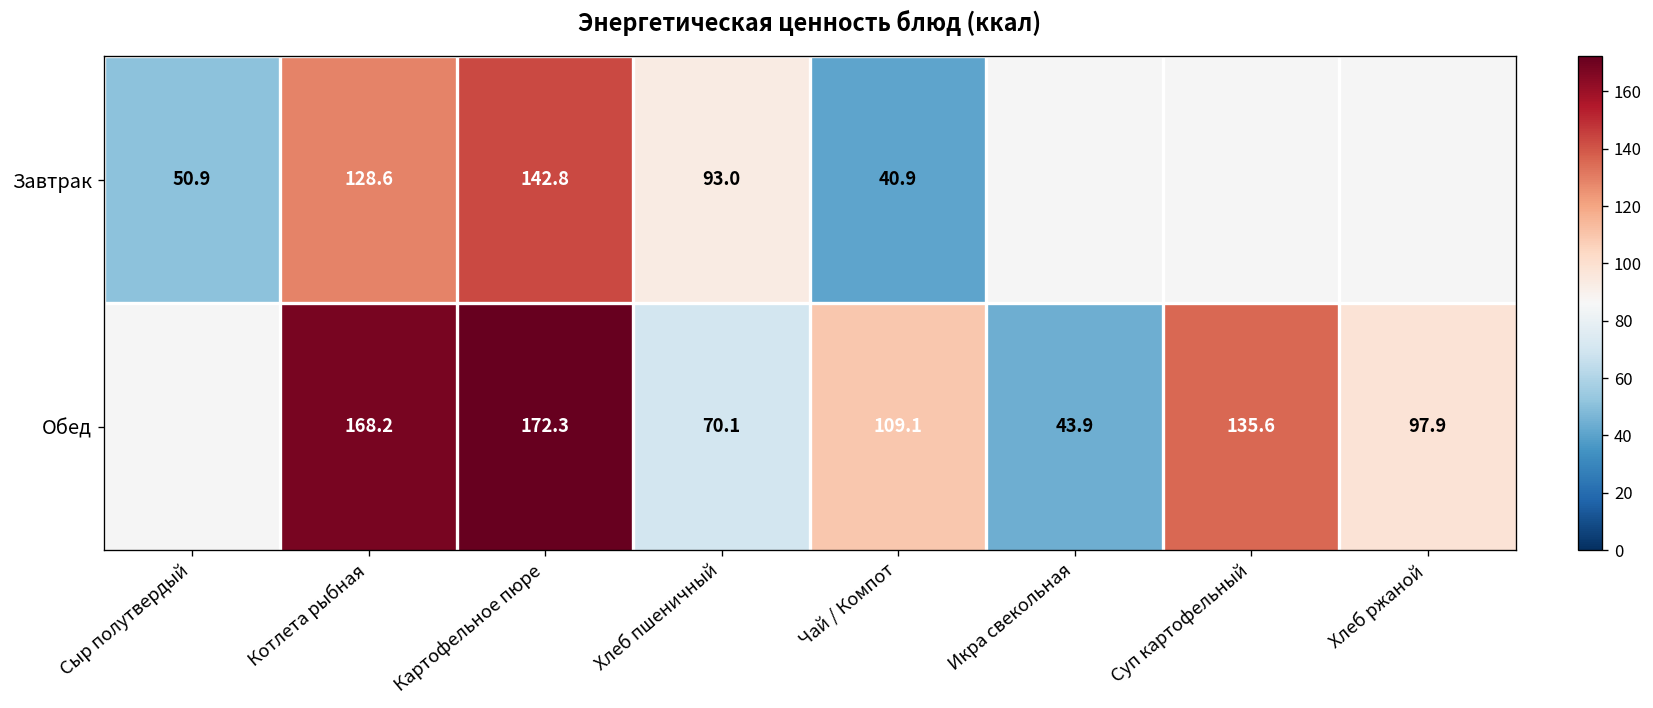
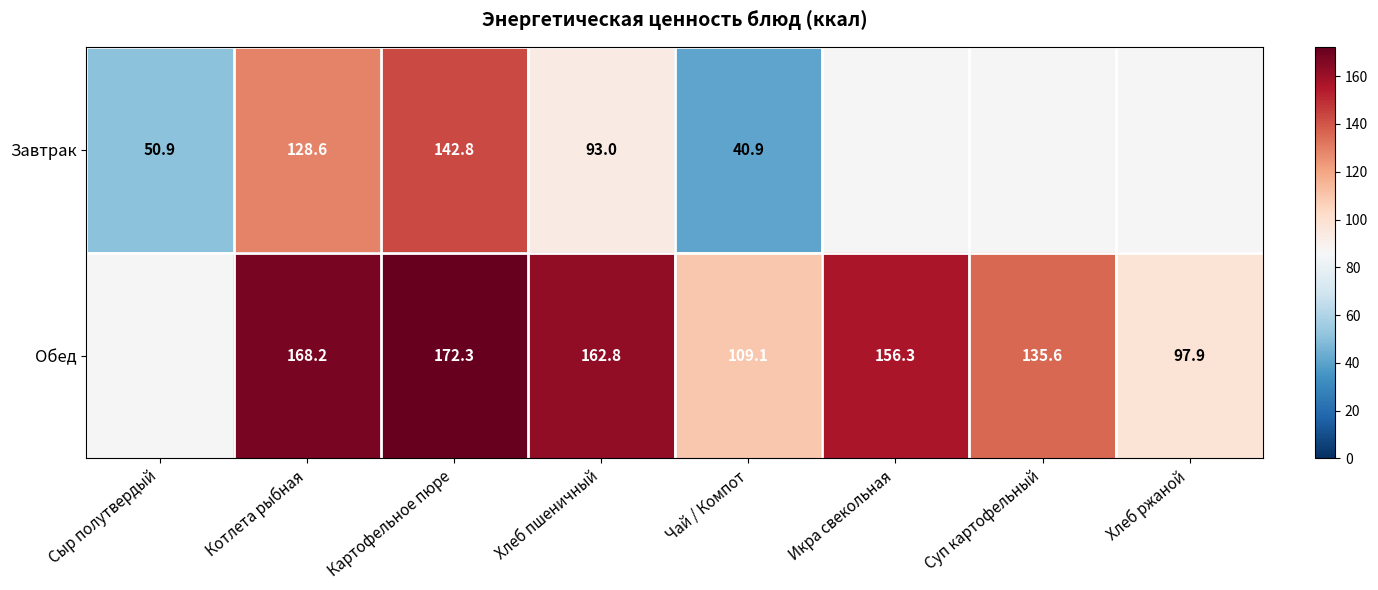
  {
    "Завтрак": {
      "Сыр полутвердый": 50.9,
      "Котлета рыбная": 128.6,
      "Картофельное пюре": 142.8,
      "Хлеб пшеничный": 93.0,
      "Чай / Компот": 40.9
    },
    "Обед": {
      "Котлета рыбная": 168.2,
      "Картофельное пюре": 172.3,
-     "Хлеб пшеничный": 70.1,
+     "Хлеб пшеничный": 162.8,
      "Чай / Компот": 109.1,
-     "Икра свекольная": 43.9,
+     "Икра свекольная": 156.3,
      "Суп картофельный": 135.6,
      "Хлеб ржаной": 97.9
    }
  }
